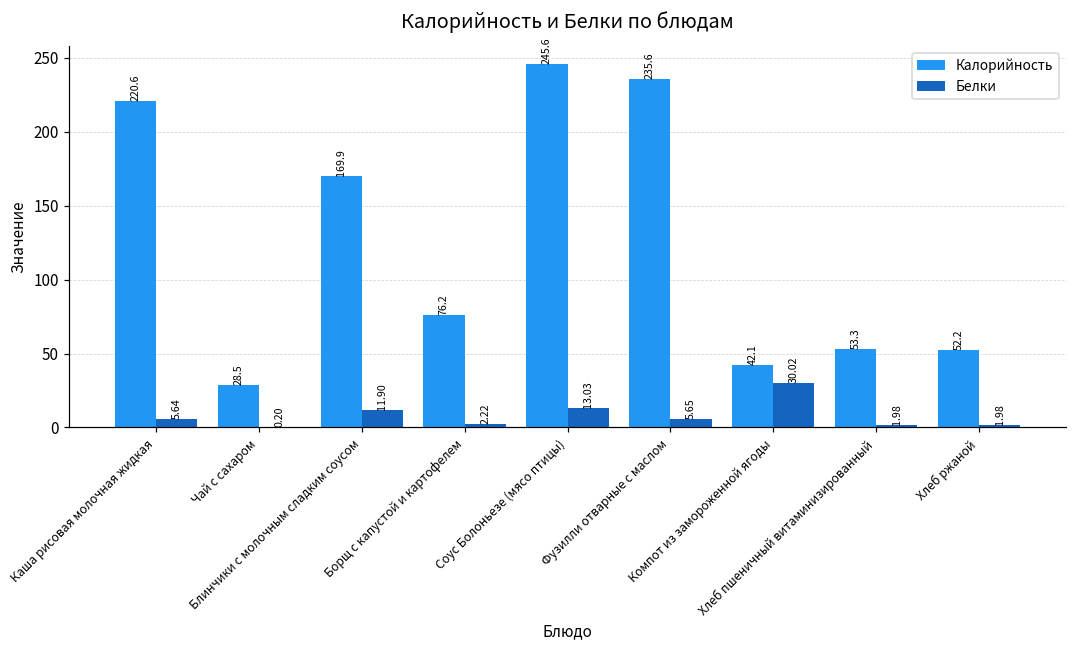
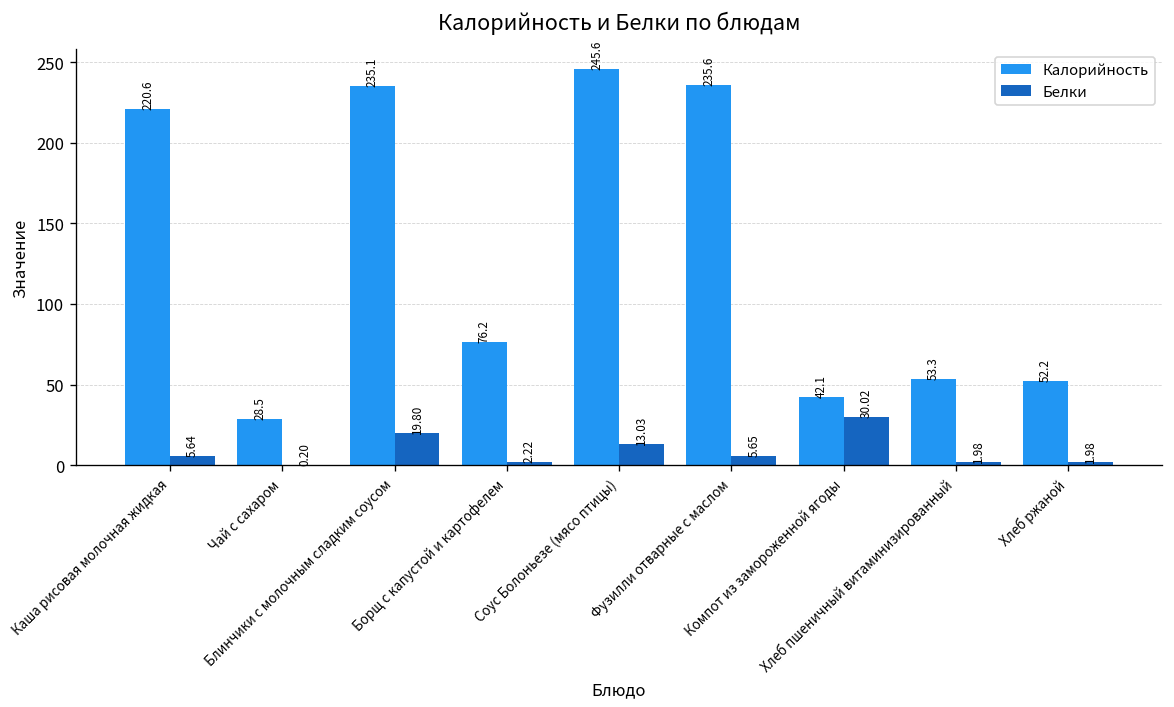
  {
    "Калорийность": {
      "Каша рисовая молочная жидкая": 220.6,
      "Чай с сахаром": 28.5,
-     "Блинчики с молочным сладким соусом": 169.9,
+     "Блинчики с молочным сладким соусом": 235.1,
      "Борщ с капустой и картофелем": 76.2,
      "Соус Болоньезе (мясо птицы)": 245.6,
      "Фузилли отварные с маслом": 235.6,
      "Компот из замороженной ягоды": 42.1,
      "Хлеб пшеничный витаминизированный": 53.3,
      "Хлеб ржаной": 52.2
    },
    "Белки": {
      "Каша рисовая молочная жидкая": 5.64,
      "Чай с сахаром": 0.20,
-     "Блинчики с молочным сладким соусом": 11.90,
+     "Блинчики с молочным сладким соусом": 19.80,
      "Борщ с капустой и картофелем": 2.22,
      "Соус Болоньезе (мясо птицы)": 13.03,
      "Фузилли отварные с маслом": 5.65,
      "Компот из замороженной ягоды": 30.02,
      "Хлеб пшеничный витаминизированный": 1.98,
      "Хлеб ржаной": 1.98
    }
  }
